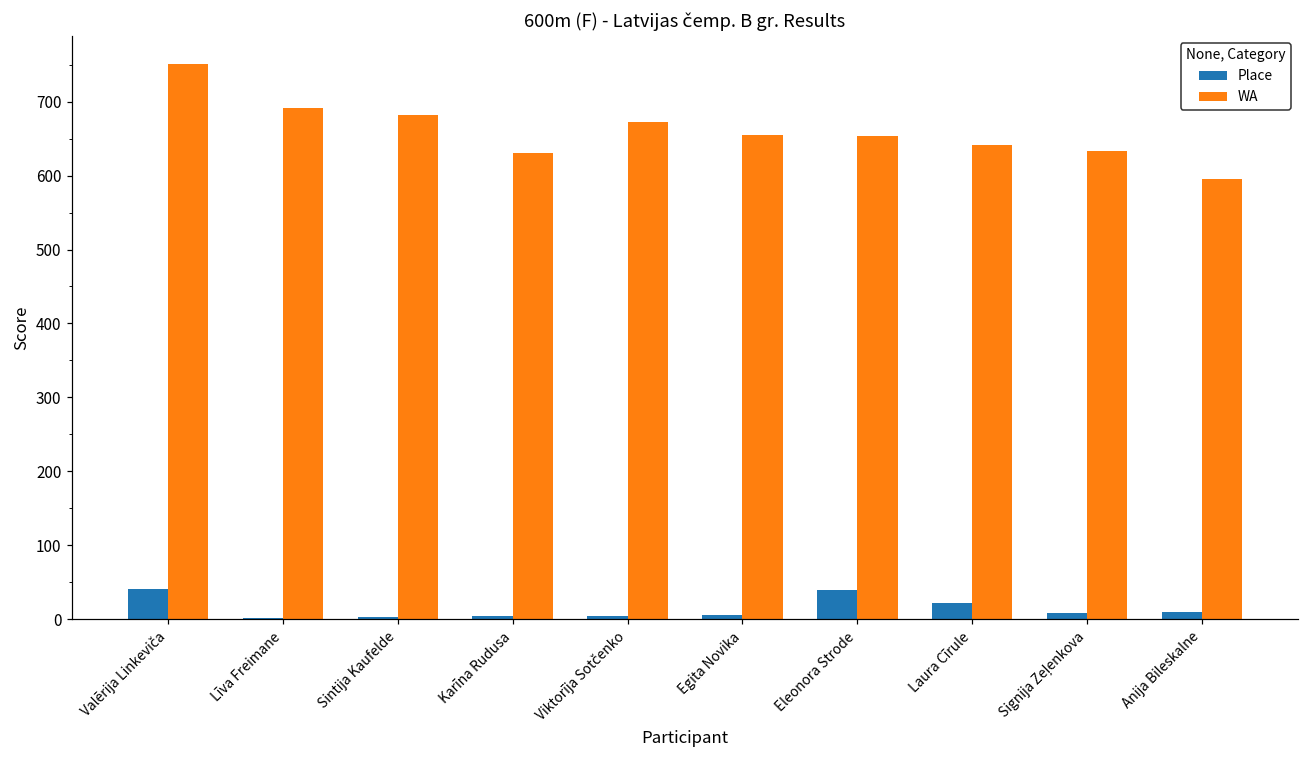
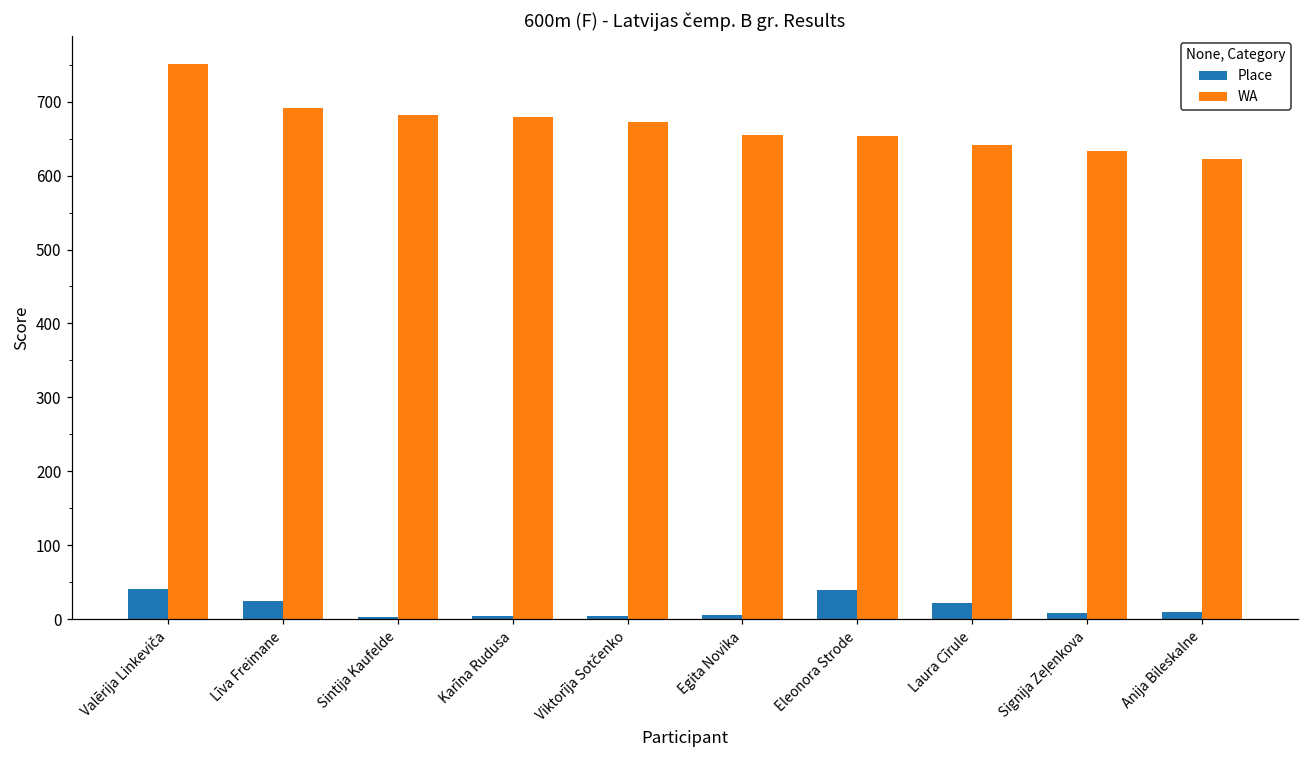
  {
    "Place": {
      "Valērija Linkeviča": 40,
-     "Līva Freimane": 0,
+     "Līva Freimane": 30,
      "Karīna Rudusa": 0,
      "Viktorīja Sotčenko": 10,
      "Egita Novika": 10,
      "Eleonora Strode": 40,
      "Laura Cīrule": 20,
      "Signija Zeļenkova": 10,
      "Anija Bileskalne": 10
    },
    "WA": {
      "Valērija Linkeviča": 750,
      "Līva Freimane": 690,
      "Sintija Kaufelde": 680,
-     "Karīna Rudusa": 630,
+     "Karīna Rudusa": 680,
      "Viktorīja Sotčenko": 670,
      "Egita Novika": 660,
      "Eleonora Strode": 650,
      "Laura Cīrule": 640,
      "Signija Zeļenkova": 630,
-     "Anija Bileskalne": 600
+     "Anija Bileskalne": 620
    }
  }
